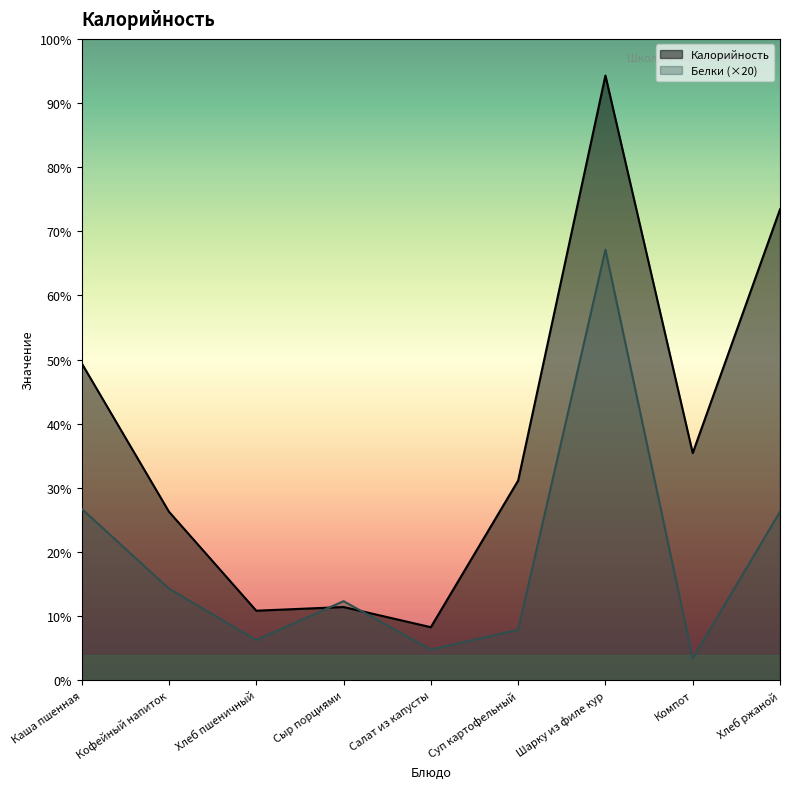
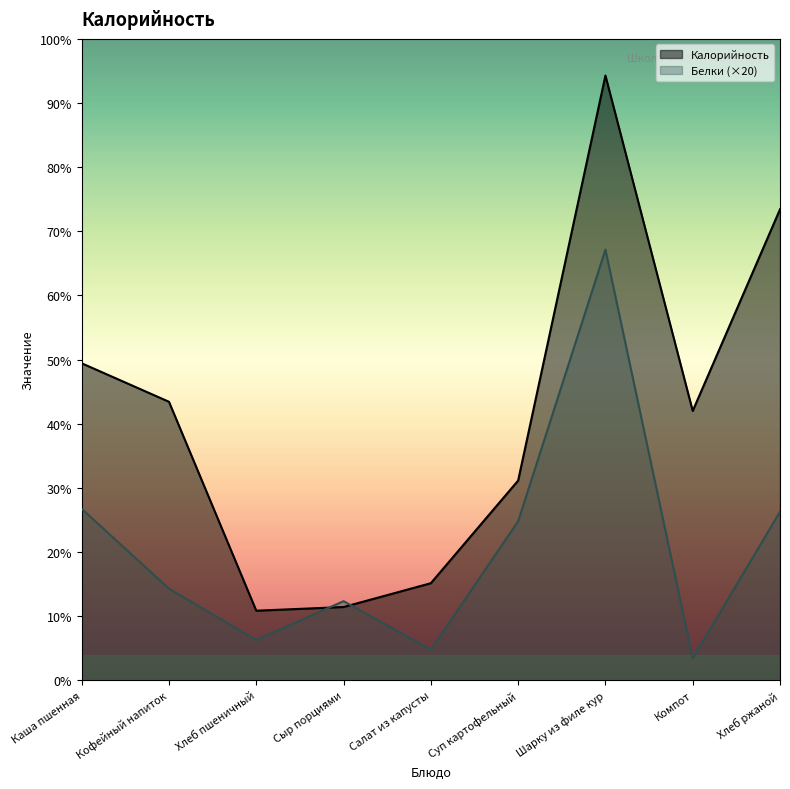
  {
    "Калорийность": {
      "Каша пшенная": "49%",
-     "Кофейный напиток": "26%",
+     "Кофейный напиток": "43%",
      "Хлеб пшеничный": "11%",
      "Сыр порциями": "11%",
-     "Салат из капусты": "8%",
+     "Салат из капусты": "15%",
      "Суп картофельный": "31%",
      "Шарку из филе кур": "94%",
-     "Компот": "35%",
+     "Компот": "42%",
      "Хлеб ржаной": "73%"
    },
    "Белки (×20)": {
      "Каша пшенная": "27%",
      "Кофейный напиток": "14%",
      "Хлеб пшеничный": "6%",
      "Сыр порциями": "12%",
      "Салат из капусты": "5%",
-     "Суп картофельный": "8%",
+     "Суп картофельный": "25%",
      "Шарку из филе кур": "67%",
      "Хлеб ржаной": "26%"
    }
  }
